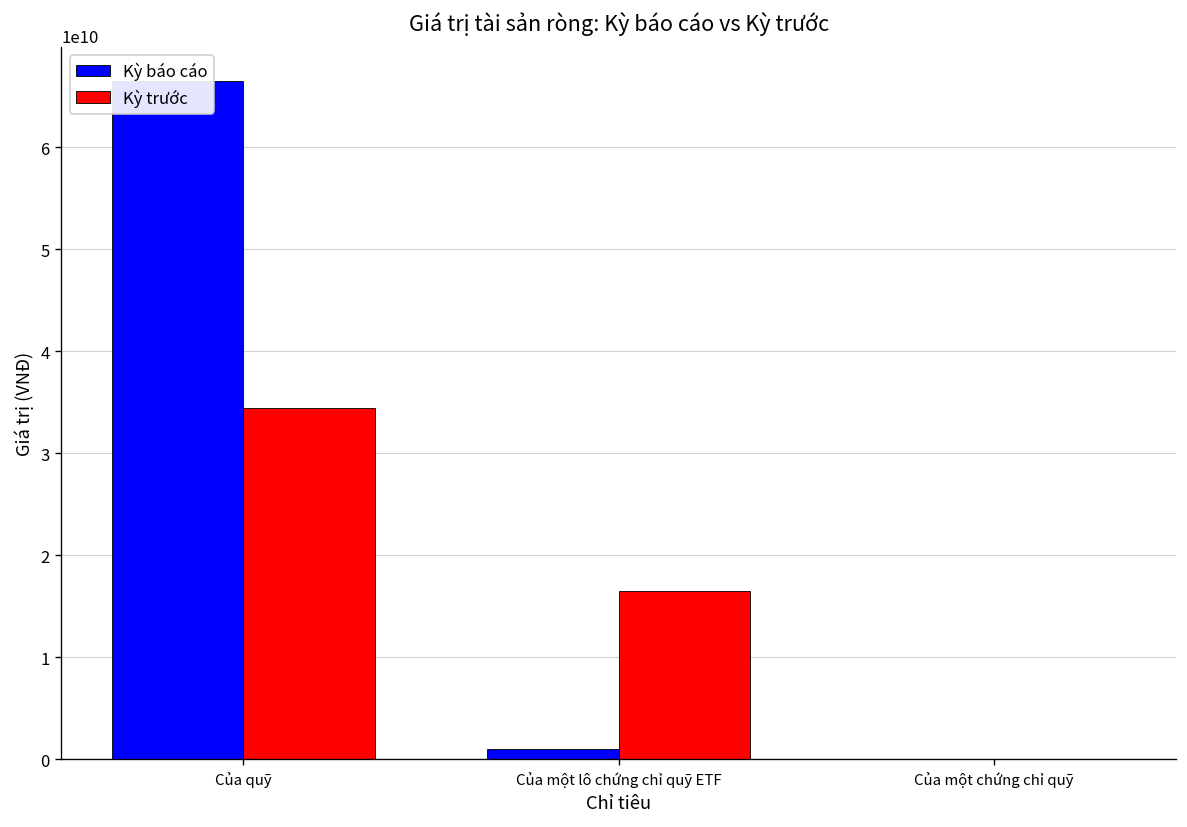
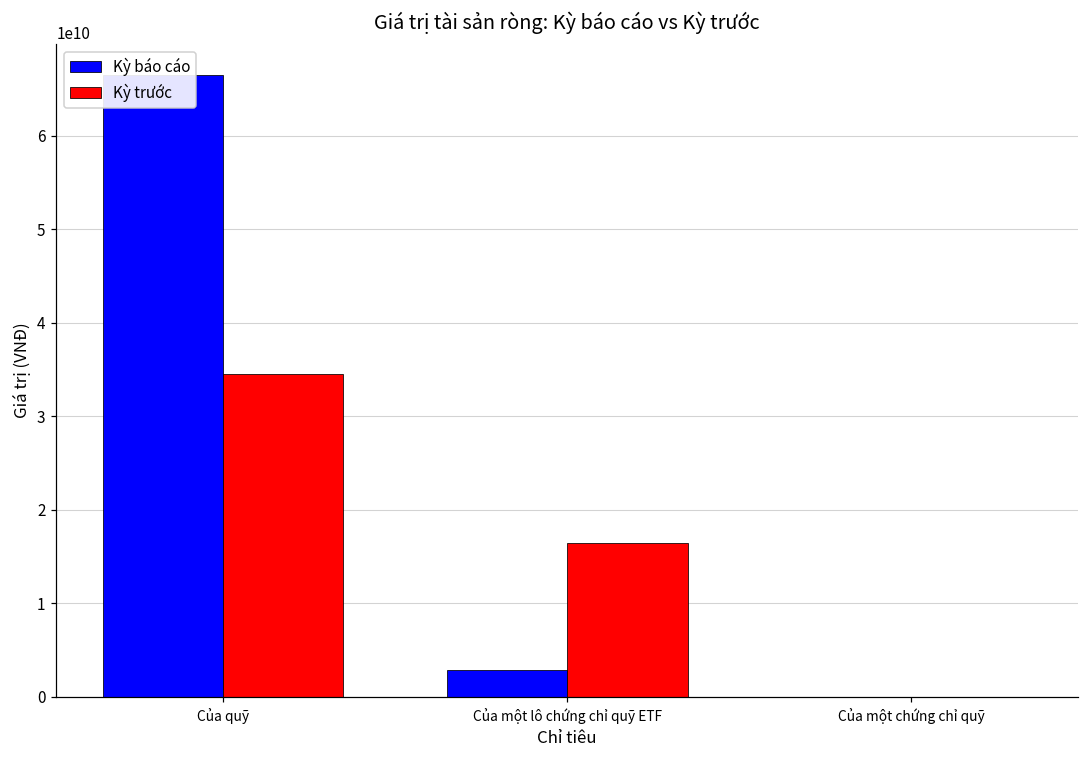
  {
    "Kỳ báo cáo": {
-     "Của một lô chứng chỉ quỹ ETF": 1000000000
+     "Của một lô chứng chỉ quỹ ETF": 3000000000
    },
    "Kỳ trước": {
      "Của quỹ": 34000000000,
      "Của một lô chứng chỉ quỹ ETF": 16000000000
    }
  }
